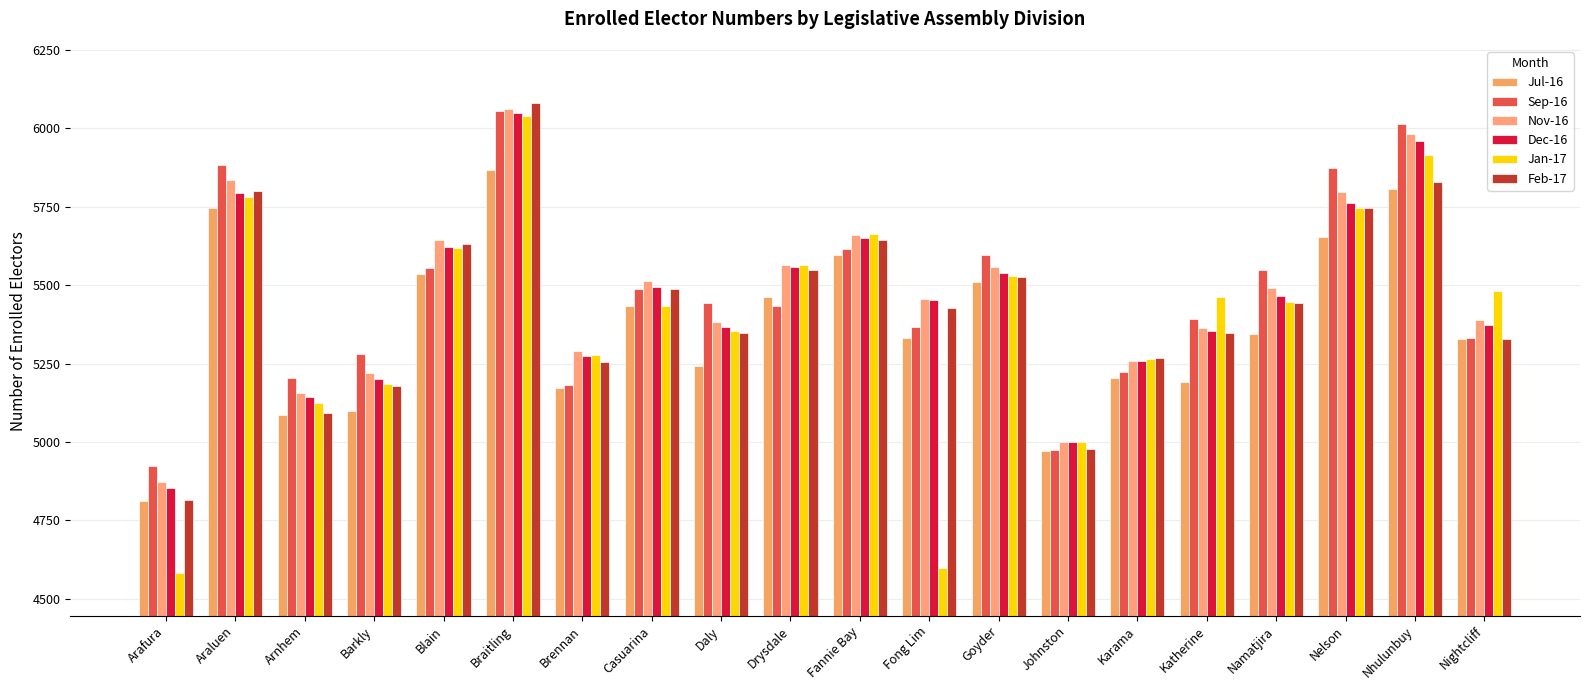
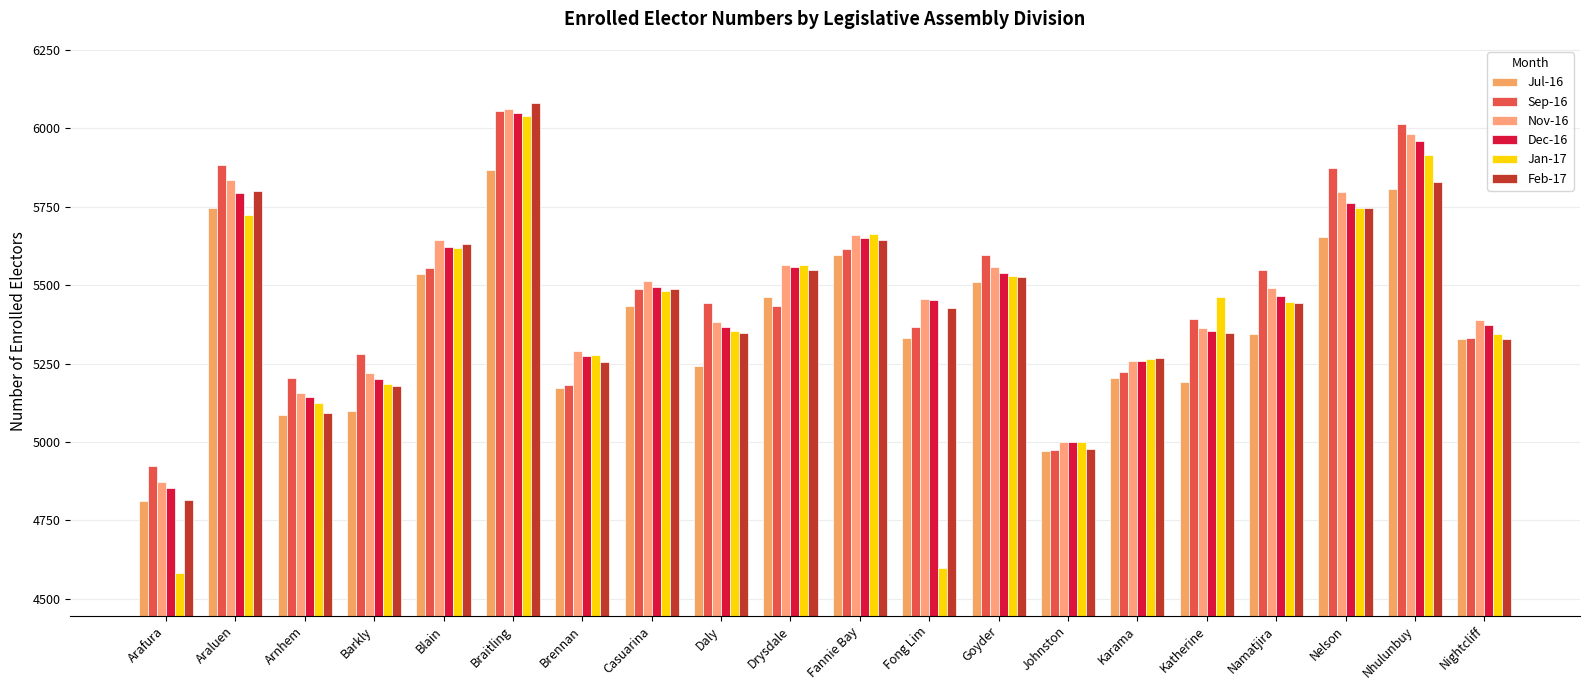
  {
    "Jan-17": {
      "Arafura": 4580,
-     "Araluen": 5780,
+     "Araluen": 5720,
      "Arnhem": 5120,
      "Barkly": 5190,
      "Blain": 5620,
      "Braitling": 6040,
      "Brennan": 5280,
-     "Casuarina": 5430,
+     "Casuarina": 5480,
      "Daly": 5360,
      "Drysdale": 5570,
      "Fannie Bay": 5660,
      "Fong Lim": 4600,
      "Goyder": 5530,
      "Johnston": 5000,
      "Karama": 5270,
      "Katherine": 5460,
      "Namatjira": 5450,
      "Nelson": 5750,
      "Nhulunbuy": 5910,
-     "Nightcliff": 5480
+     "Nightcliff": 5340
    }
  }
